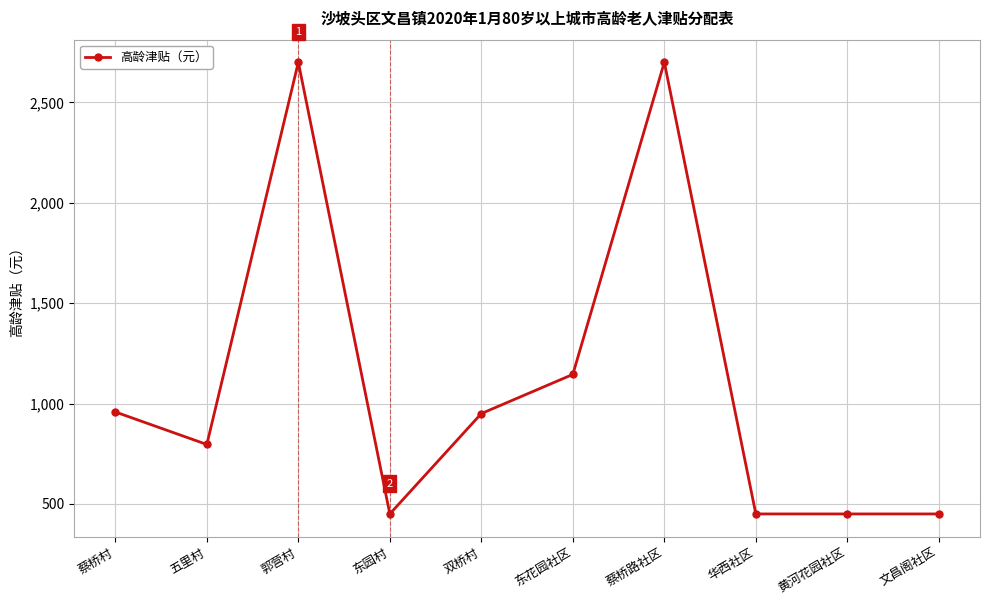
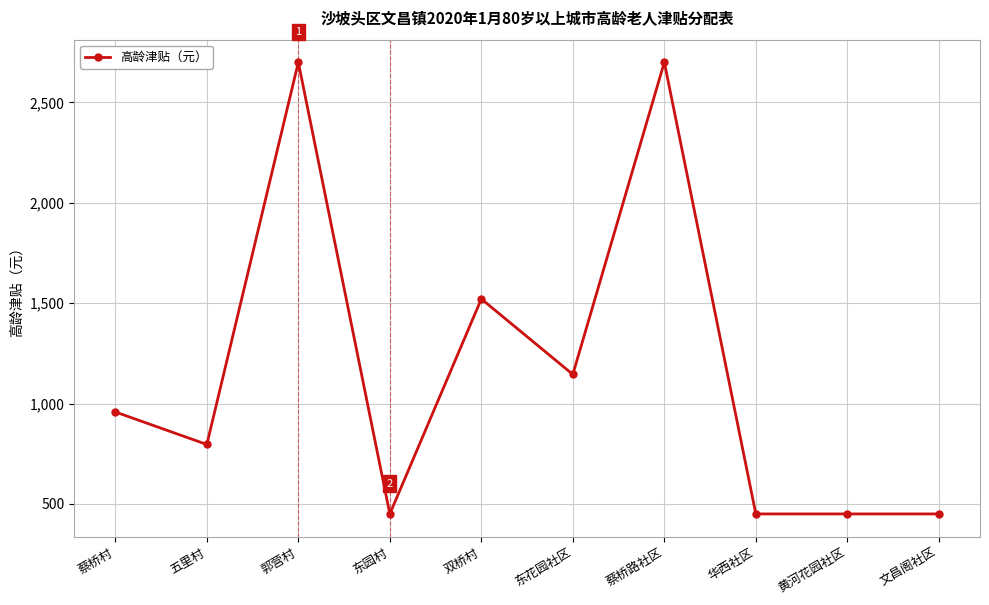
  {
    "蔡桥村": "960",
    "五里村": "800",
    "郭营村": "2,700",
    "东园村": "450",
-   "双桥村": "950",
+   "双桥村": "1,520",
    "东花园社区": "1,150",
    "蔡桥路社区": "2,700",
    "华西社区": "450",
    "黄河花园社区": "450",
    "文昌阁社区": "450"
  }
